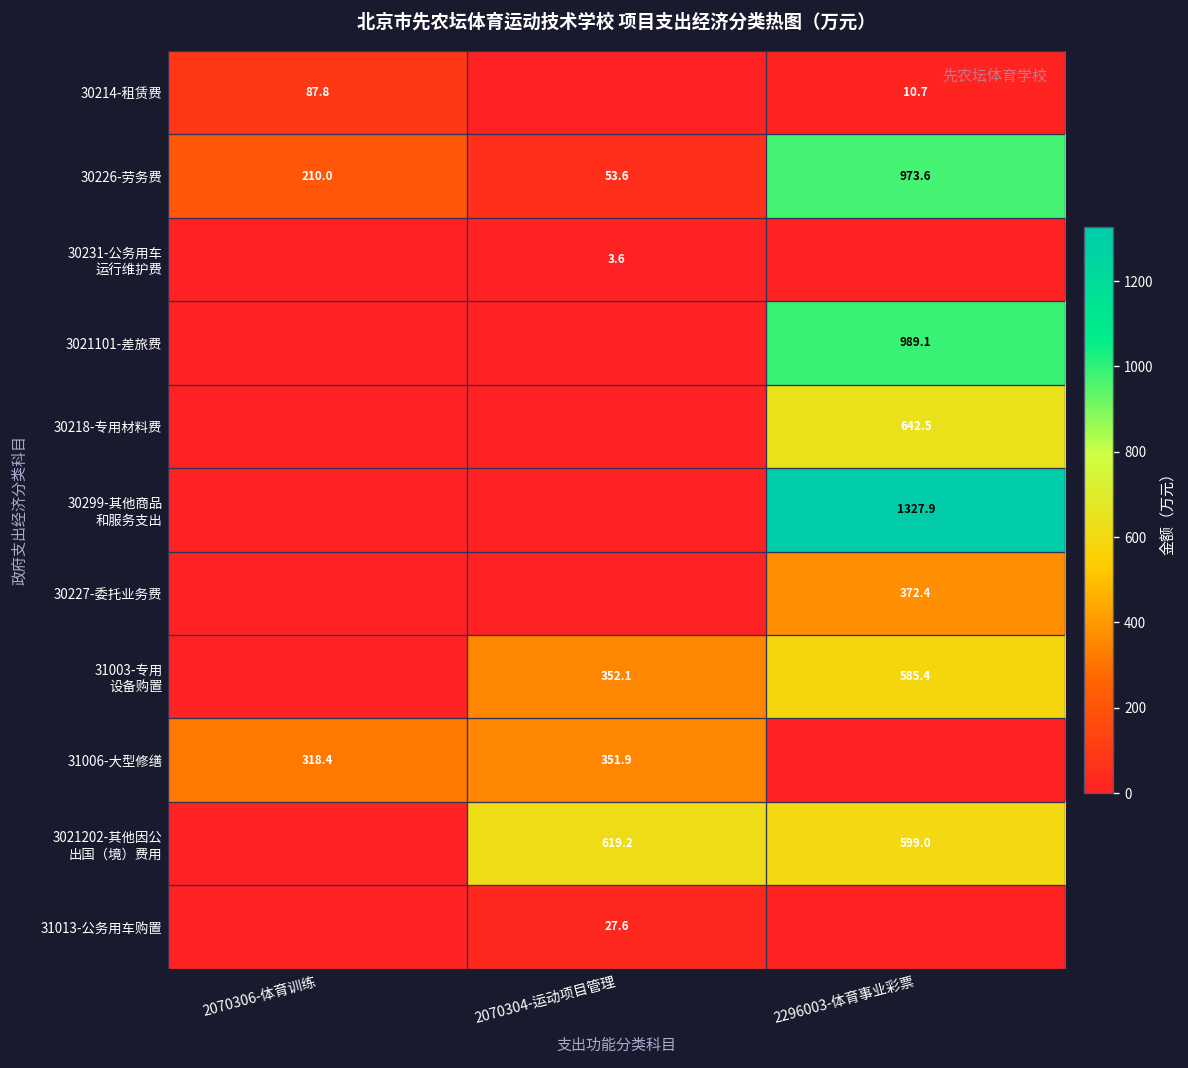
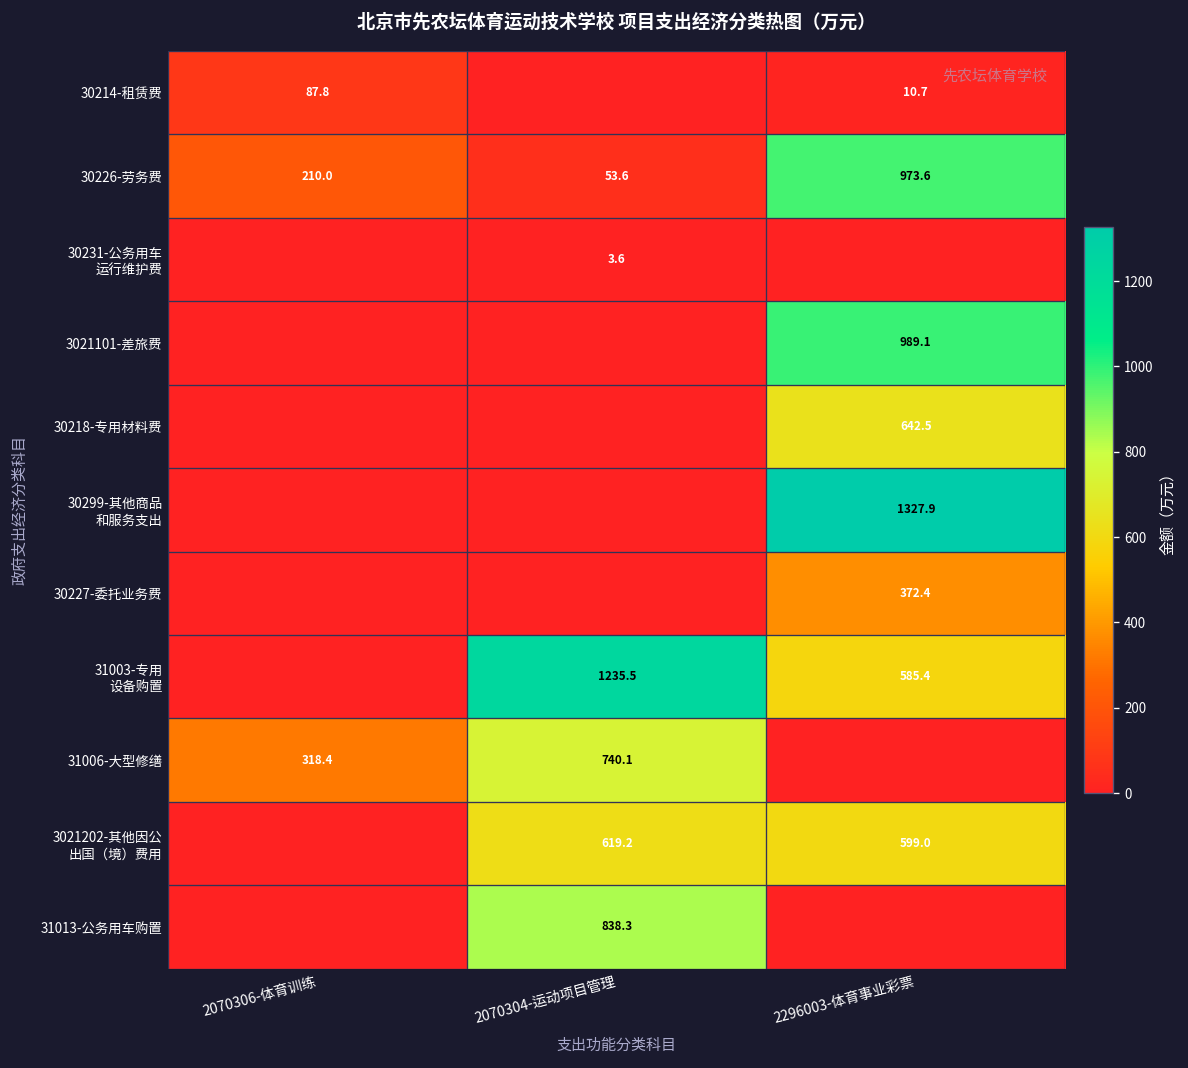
  {
    "30214-租赁费": {
      "2070306-体育训练": 87.8
    },
    "30226-劳务费": {
      "2070306-体育训练": 210.0,
      "2070304-运动项目管理": 53.6,
      "2296003-体育事业彩票": 973.6
    },
    "30231-公务用车 运行维护费": {
      "2070304-运动项目管理": 3.6
    },
    "3021101-差旅费": {
      "2296003-体育事业彩票": 989.1
    },
    "30218-专用材料费": {
      "2296003-体育事业彩票": 642.5
    },
    "30299-其他商品 和服务支出": {
      "2296003-体育事业彩票": 1327.9
    },
    "30227-委托业务费": {
      "2296003-体育事业彩票": 372.4
    },
    "31003-专用 设备购置": {
-     "2070304-运动项目管理": 352.1,
+     "2070304-运动项目管理": 1235.5,
      "2296003-体育事业彩票": 585.4
    },
    "31006-大型修缮": {
      "2070306-体育训练": 318.4,
-     "2070304-运动项目管理": 351.9
+     "2070304-运动项目管理": 740.1
    },
    "3021202-其他因公 出国（境）费用": {
      "2070304-运动项目管理": 619.2,
      "2296003-体育事业彩票": 599.0
    },
    "31013-公务用车购置": {
-     "2070304-运动项目管理": 27.6
+     "2070304-运动项目管理": 838.3
    }
  }
